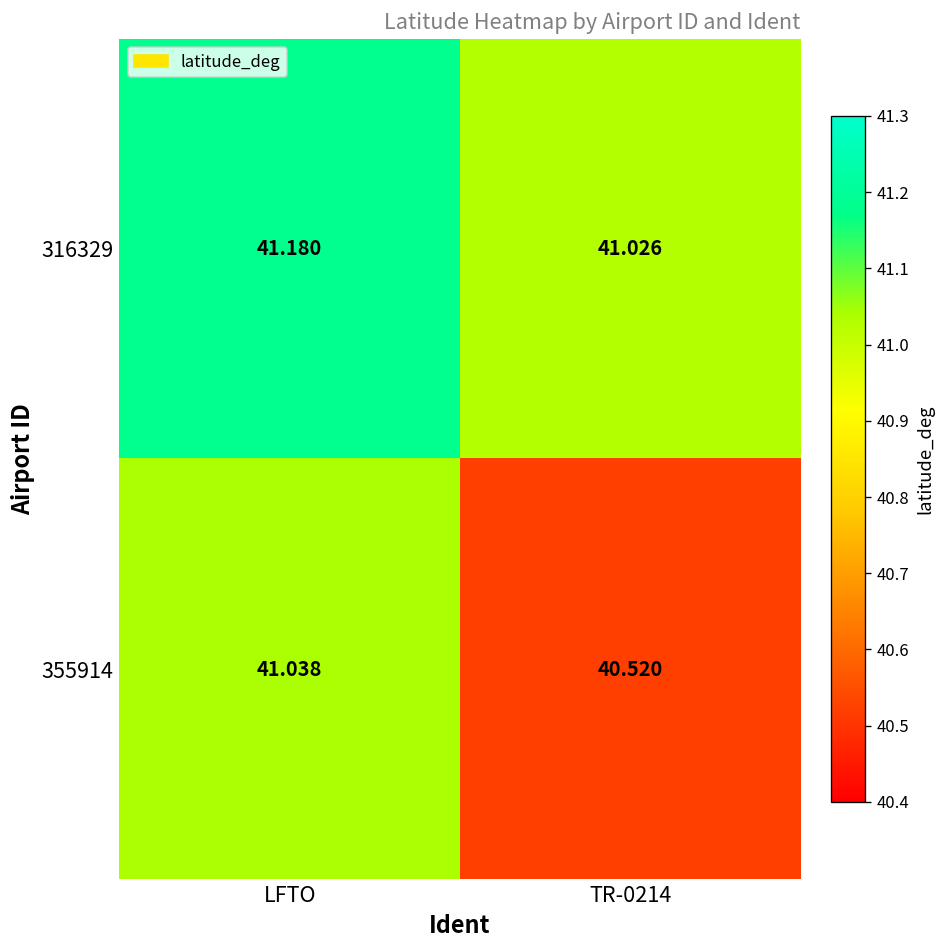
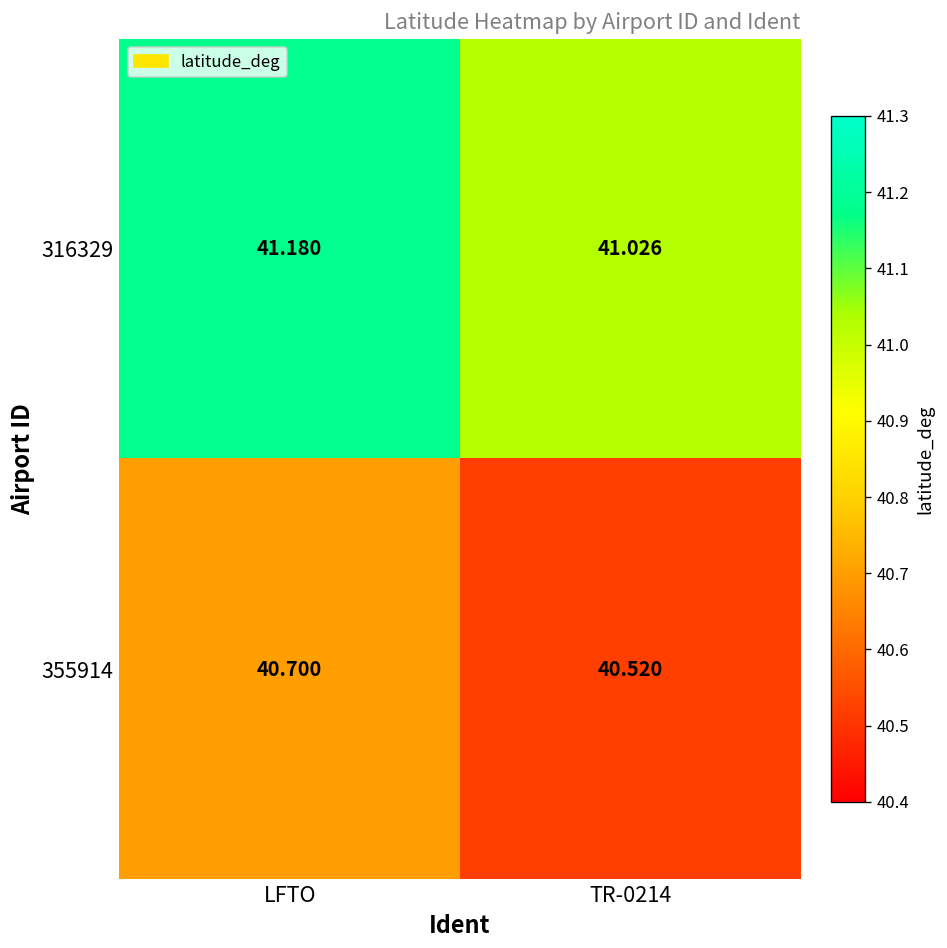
  {
    "316329": {
      "LFTO": 41.180,
      "TR-0214": 41.026
    },
    "355914": {
-     "LFTO": 41.038,
+     "LFTO": 40.700,
      "TR-0214": 40.520
    }
  }
